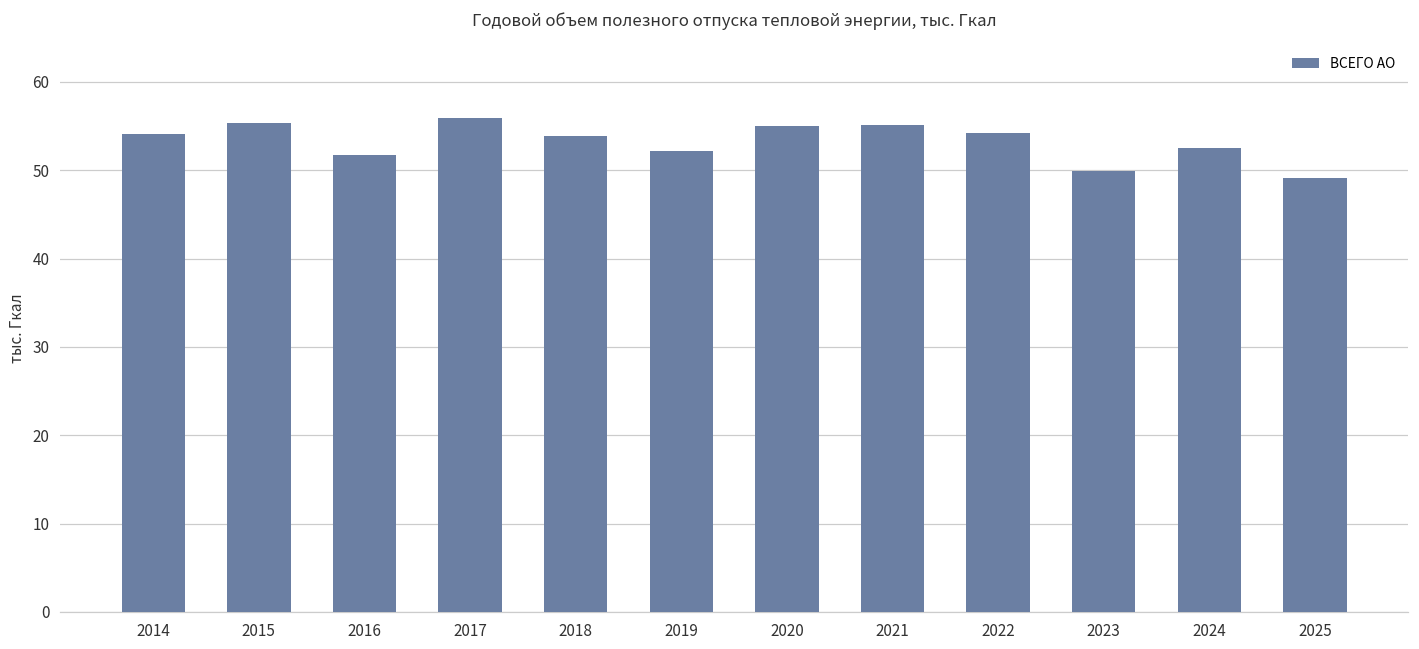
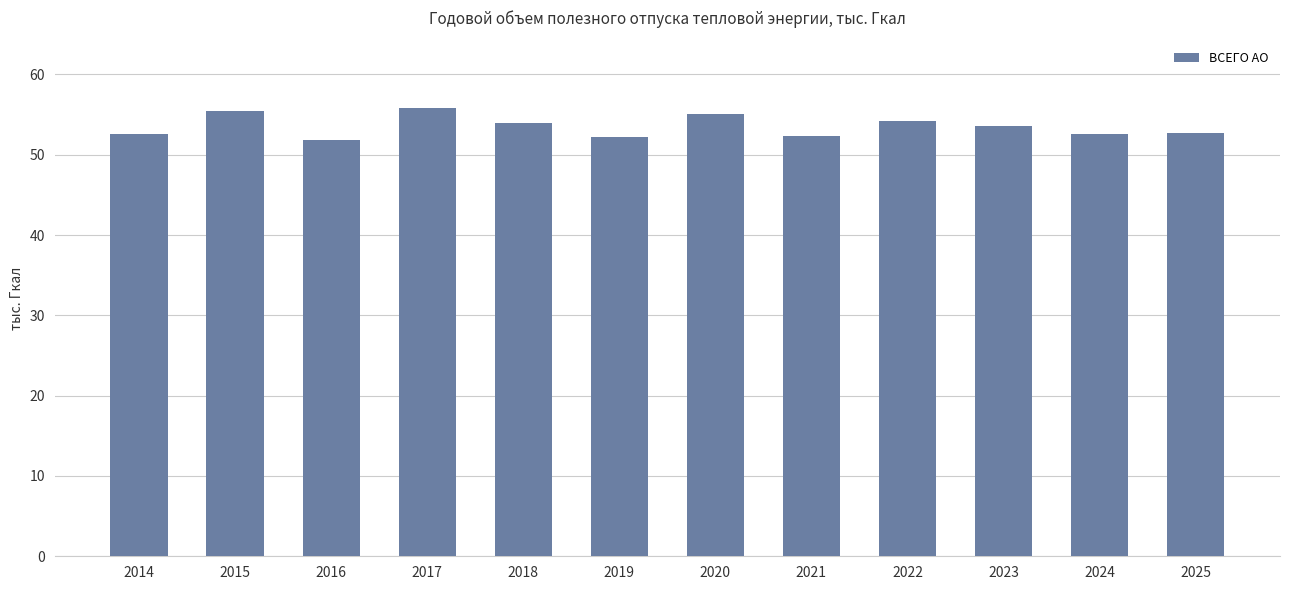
  {
-   "2014": 54,
+   "2014": 53,
    "2015": 55,
    "2016": 52,
    "2017": 56,
    "2018": 54,
    "2019": 52,
    "2020": 55,
-   "2021": 55,
+   "2021": 52,
    "2022": 54,
-   "2023": 50,
+   "2023": 54,
    "2024": 53,
-   "2025": 49
+   "2025": 53
  }
